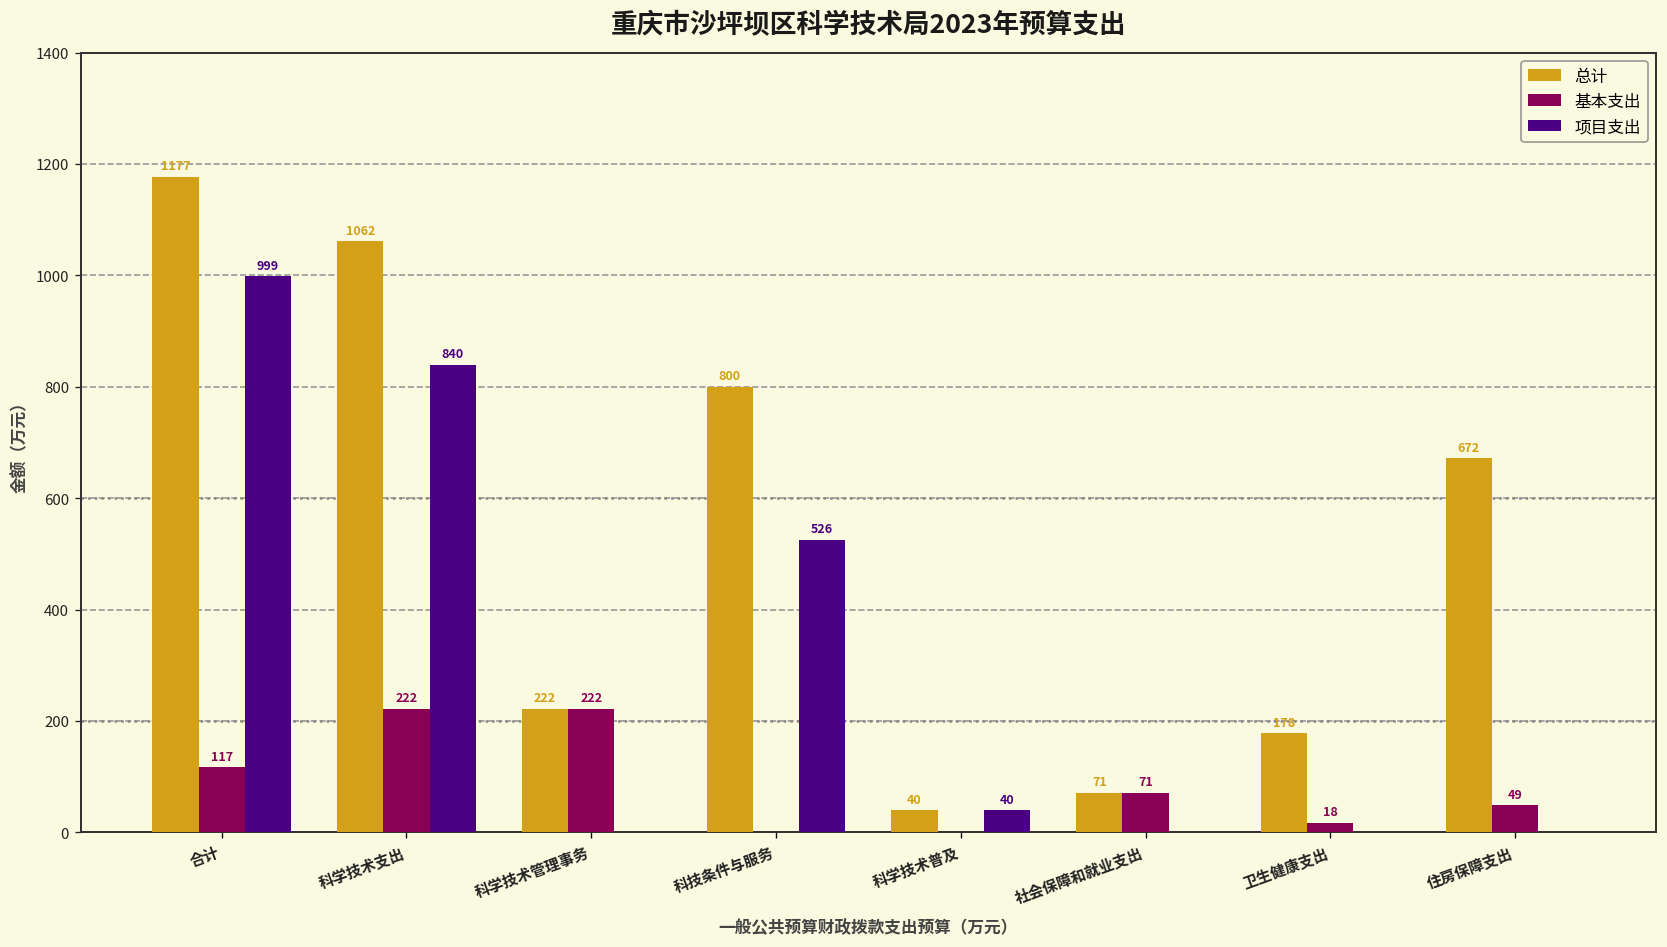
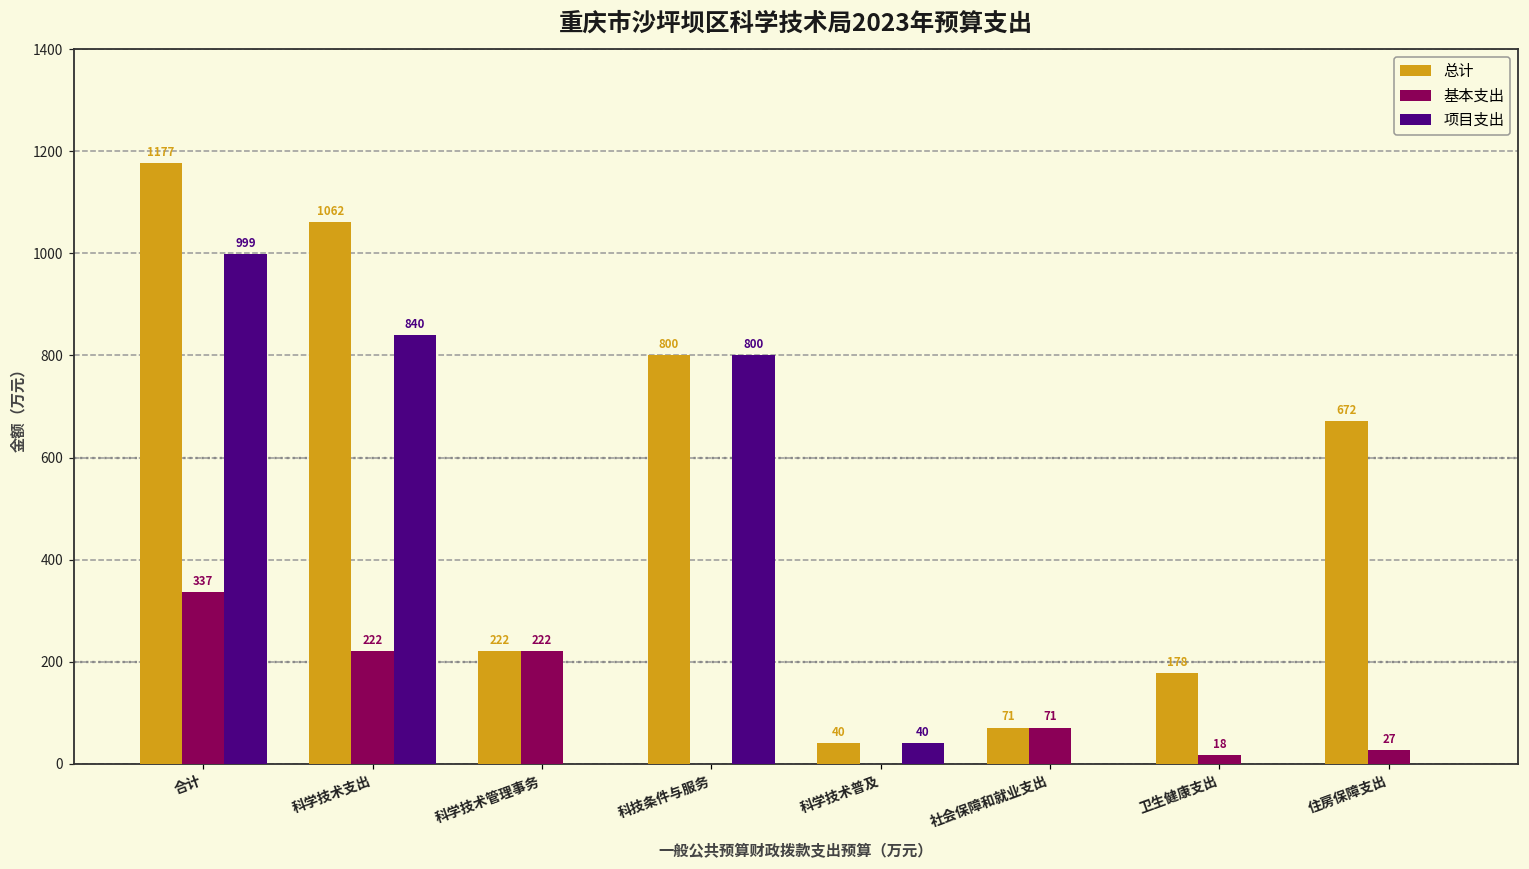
  {
    "总计": {
      "合计": 1177,
      "科学技术支出": 1062,
      "科学技术管理事务": 222,
      "科技条件与服务": 800,
      "科学技术普及": 40,
      "社会保障和就业支出": 71,
      "卫生健康支出": 178,
      "住房保障支出": 672
    },
    "基本支出": {
-     "合计": 117,
+     "合计": 337,
      "科学技术支出": 222,
      "科学技术管理事务": 222,
      "社会保障和就业支出": 71,
      "卫生健康支出": 18,
-     "住房保障支出": 49
+     "住房保障支出": 27
    },
    "项目支出": {
      "合计": 999,
      "科学技术支出": 840,
-     "科技条件与服务": 526,
+     "科技条件与服务": 800,
      "科学技术普及": 40
    }
  }
